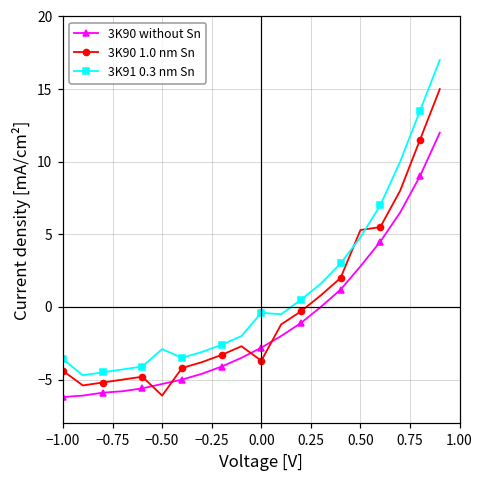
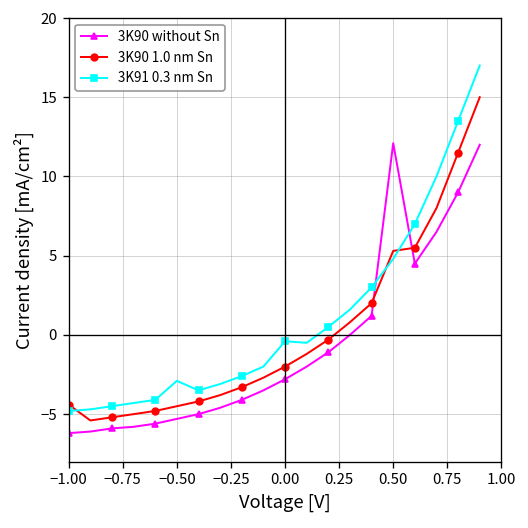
  {
    "3K90 without Sn": {
      "−1.00": -6.2,
      "−0.50": -5.3,
      "0.00": -2.8,
-     "0.50": 2.8
+     "0.50": 12.1
    },
    "3K90 1.0 nm Sn": {
      "−1.00": -4.4,
-     "−0.50": -6.1,
-     "0.00": -3.7,
+     "−0.50": -4.5,
+     "0.00": -2.0,
      "0.50": 5.3
    },
    "3K91 0.3 nm Sn": {
-     "−1.00": -3.6,
+     "−1.00": -4.8,
      "−0.50": -2.9,
      "0.00": -0.4,
      "0.50": 4.8
    }
  }
